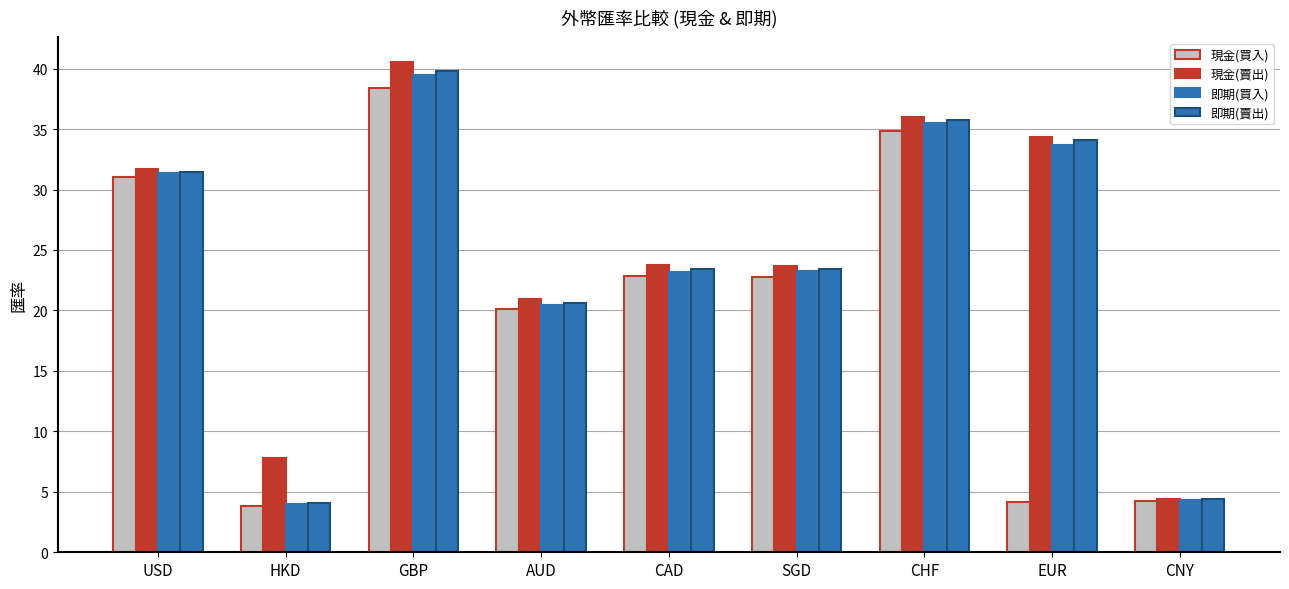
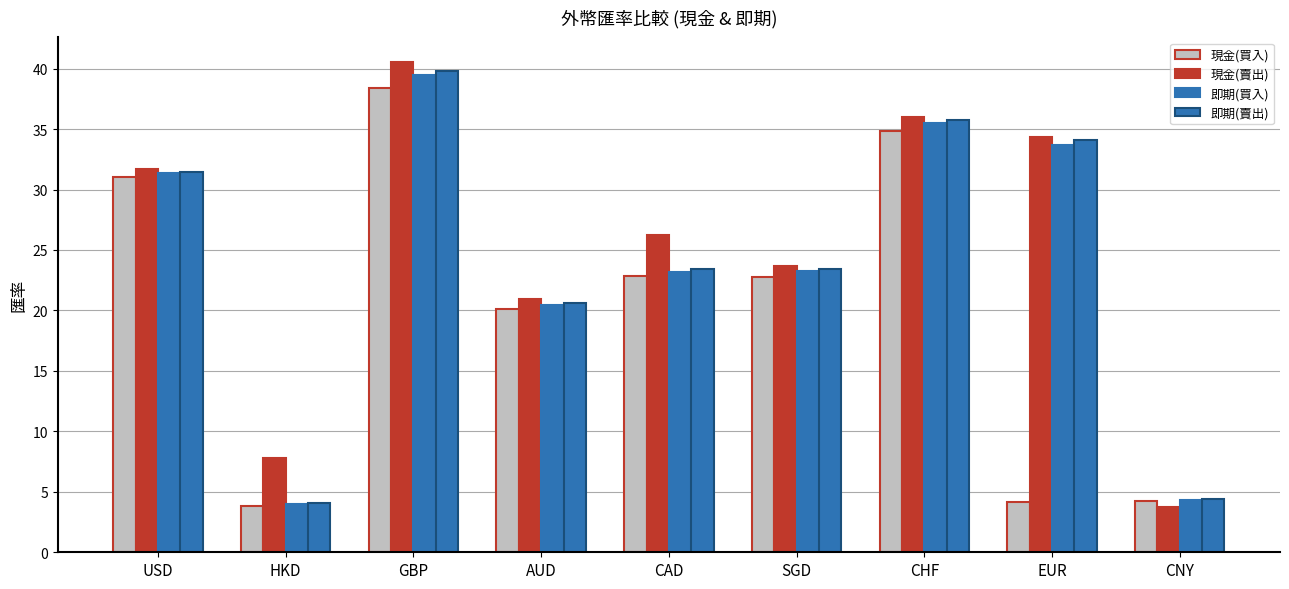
  {
    "現金(買入)": {
      "USD": 31.0,
      "HKD": 3.9,
      "GBP": 38.4,
      "AUD": 20.2,
      "CAD": 22.8,
      "SGD": 22.8,
      "CHF": 34.8,
      "EUR": 4.2,
      "CNY": 4.3
    },
    "現金(賣出)": {
      "USD": 31.7,
      "HKD": 7.8,
      "GBP": 40.6,
      "AUD": 20.9,
-     "CAD": 23.7,
+     "CAD": 26.2,
      "SGD": 23.7,
      "CHF": 36.0,
      "EUR": 34.4,
-     "CNY": 4.4
+     "CNY": 3.7
    }
  }
